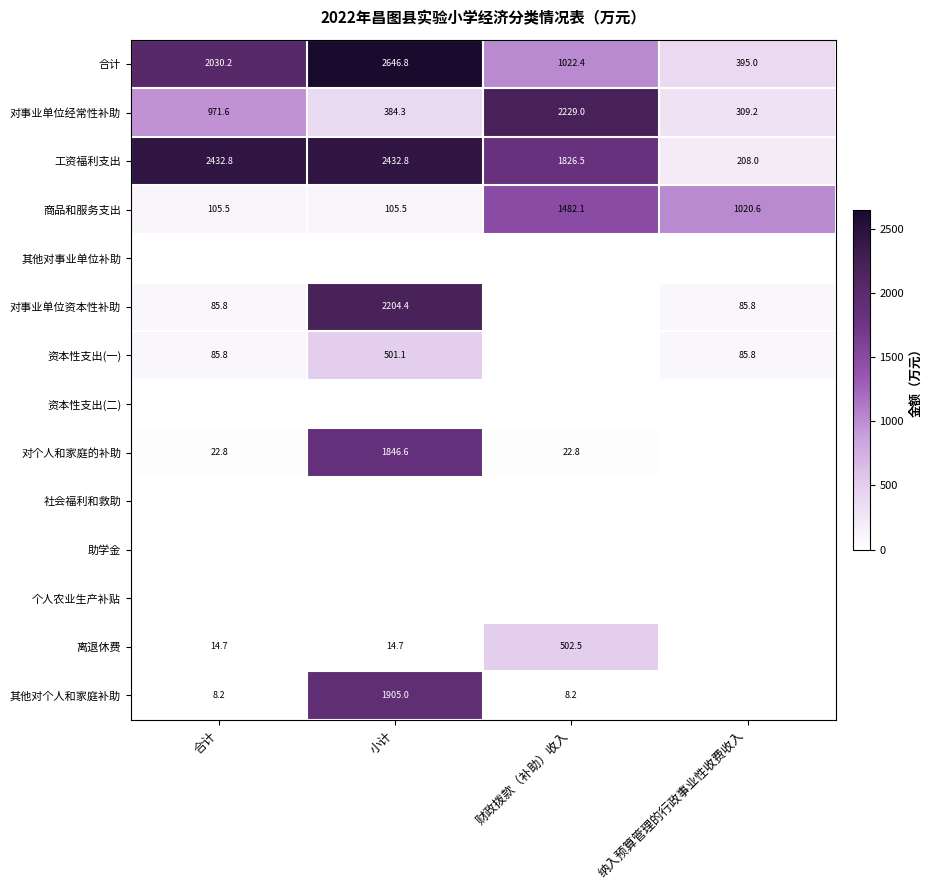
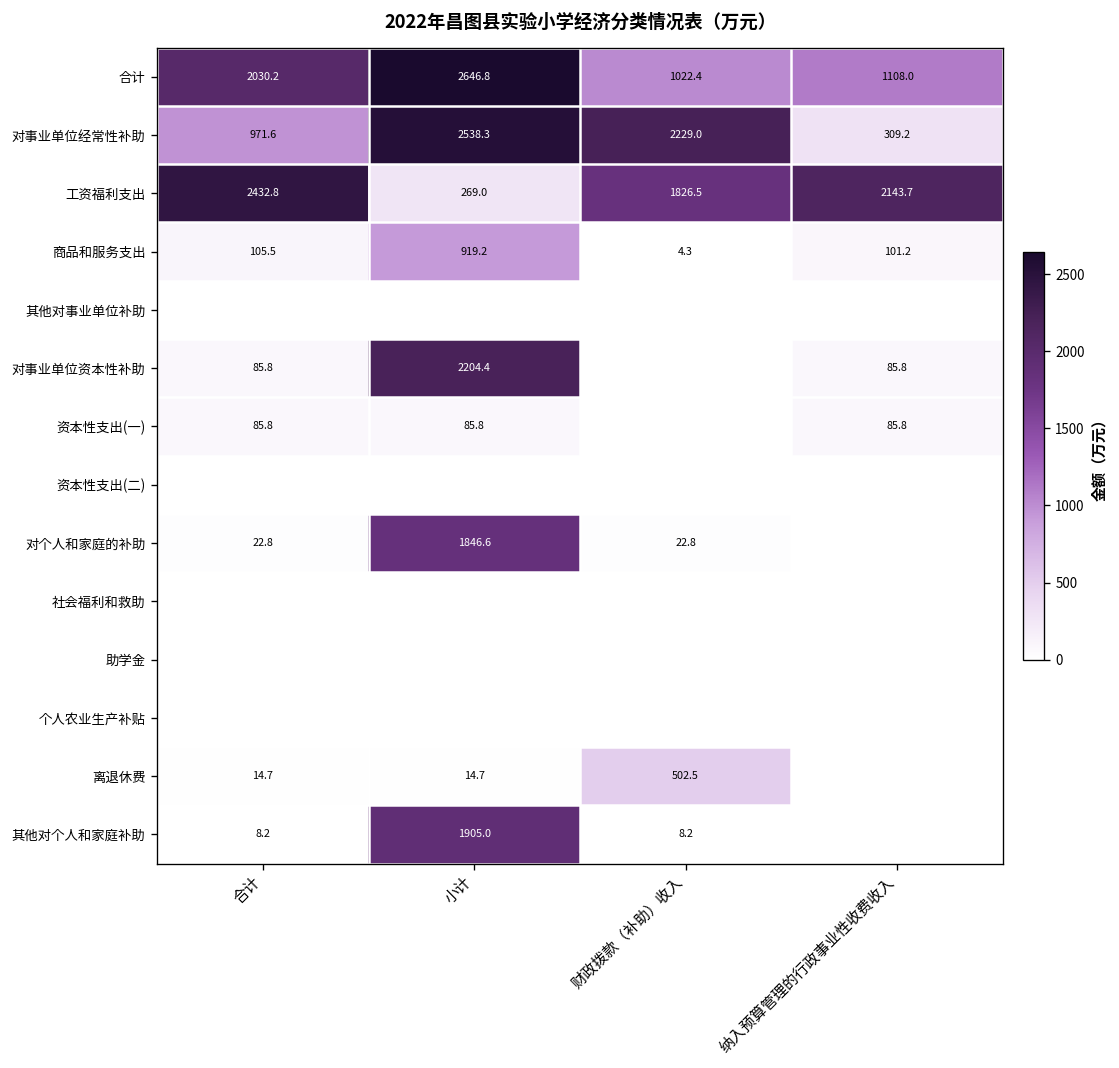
  {
    "合计": {
      "合计": 2030.2,
      "小计": 2646.8,
      "财政拨款（补助）收入": 1022.4,
-     "纳入预算管理的行政事业性收费收入": 395.0
+     "纳入预算管理的行政事业性收费收入": 1108.0
    },
    "对事业单位经常性补助": {
      "合计": 971.6,
-     "小计": 384.3,
+     "小计": 2538.3,
      "财政拨款（补助）收入": 2229.0,
      "纳入预算管理的行政事业性收费收入": 309.2
    },
    "工资福利支出": {
      "合计": 2432.8,
-     "小计": 2432.8,
+     "小计": 269.0,
      "财政拨款（补助）收入": 1826.5,
-     "纳入预算管理的行政事业性收费收入": 208.0
+     "纳入预算管理的行政事业性收费收入": 2143.7
    },
    "商品和服务支出": {
      "合计": 105.5,
-     "小计": 105.5,
-     "财政拨款（补助）收入": 1482.1,
-     "纳入预算管理的行政事业性收费收入": 1020.6
+     "小计": 919.2,
+     "财政拨款（补助）收入": 4.3,
+     "纳入预算管理的行政事业性收费收入": 101.2
    },
    "对事业单位资本性补助": {
      "合计": 85.8,
      "小计": 2204.4,
      "纳入预算管理的行政事业性收费收入": 85.8
    },
    "资本性支出(一)": {
      "合计": 85.8,
-     "小计": 501.1,
+     "小计": 85.8,
      "纳入预算管理的行政事业性收费收入": 85.8
    },
    "对个人和家庭的补助": {
      "合计": 22.8,
      "小计": 1846.6,
      "财政拨款（补助）收入": 22.8
    },
    "离退休费": {
      "合计": 14.7,
      "小计": 14.7,
      "财政拨款（补助）收入": 502.5
    },
    "其他对个人和家庭补助": {
      "合计": 8.2,
      "小计": 1905.0,
      "财政拨款（补助）收入": 8.2
    }
  }
